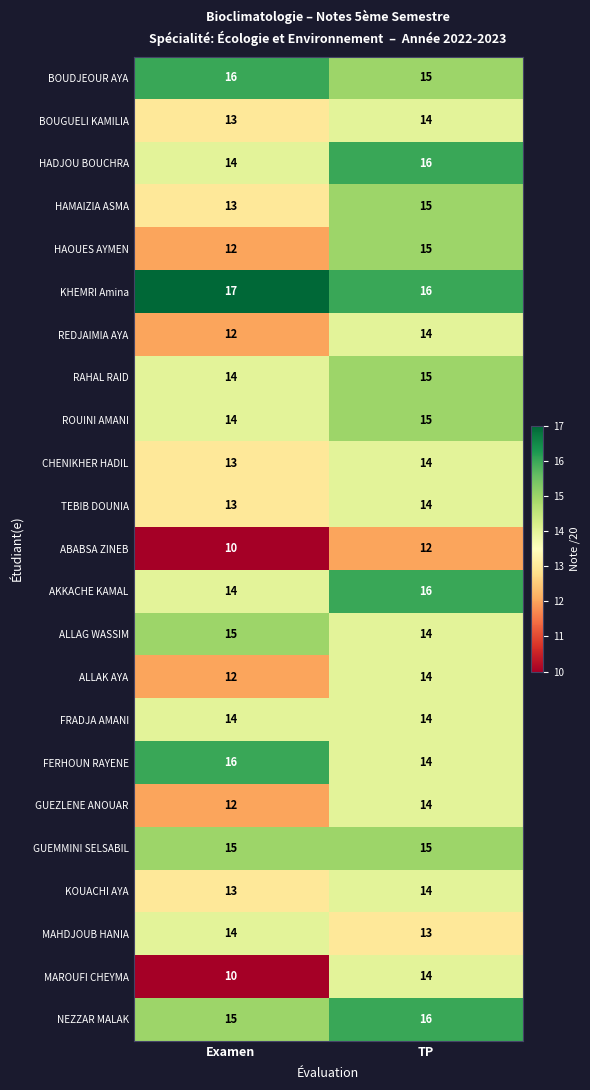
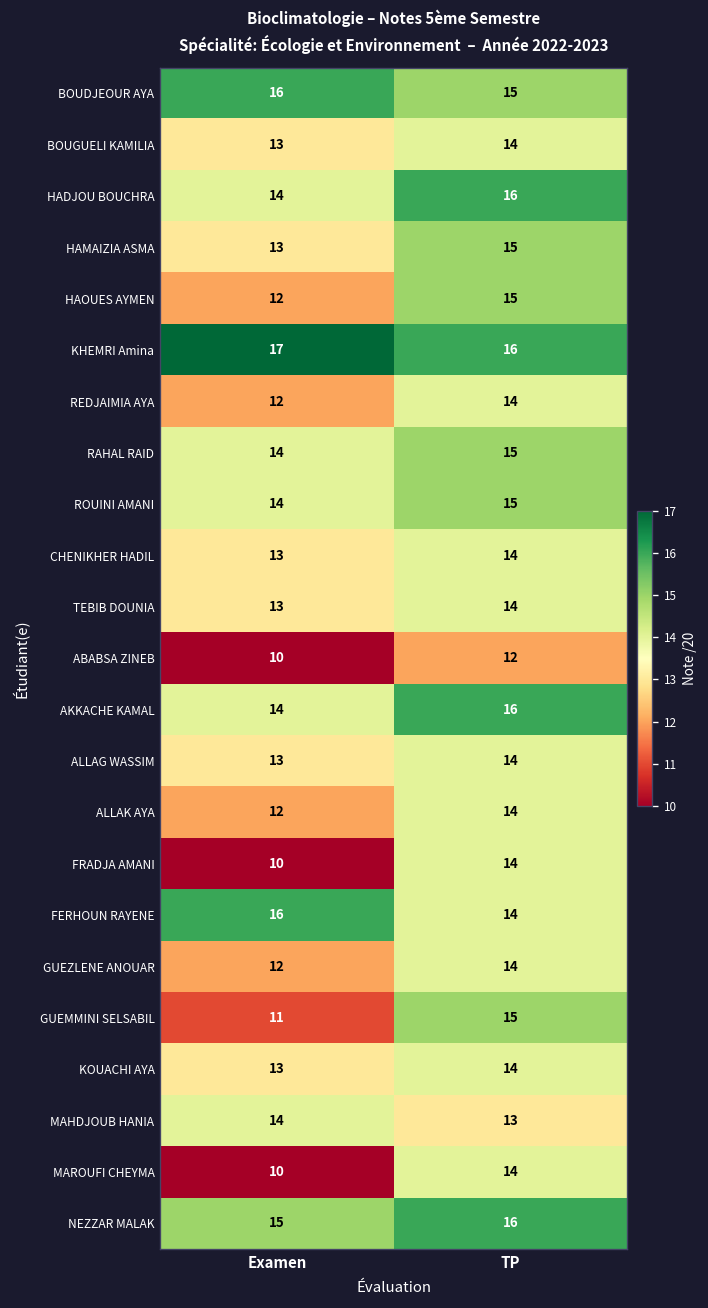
  {
    "BOUDJEOUR AYA": {
      "Examen": 16,
      "TP": 15
    },
    "BOUGUELI KAMILIA": {
      "Examen": 13,
      "TP": 14
    },
    "HADJOU BOUCHRA": {
      "Examen": 14,
      "TP": 16
    },
    "HAMAIZIA ASMA": {
      "Examen": 13,
      "TP": 15
    },
    "HAOUES AYMEN": {
      "Examen": 12,
      "TP": 15
    },
    "KHEMRI Amina": {
      "Examen": 17,
      "TP": 16
    },
    "REDJAIMIA AYA": {
      "Examen": 12,
      "TP": 14
    },
    "RAHAL RAID": {
      "Examen": 14,
      "TP": 15
    },
    "ROUINI AMANI": {
      "Examen": 14,
      "TP": 15
    },
    "CHENIKHER HADIL": {
      "Examen": 13,
      "TP": 14
    },
    "TEBIB DOUNIA": {
      "Examen": 13,
      "TP": 14
    },
    "ABABSA ZINEB": {
      "Examen": 10,
      "TP": 12
    },
    "AKKACHE KAMAL": {
      "Examen": 14,
      "TP": 16
    },
    "ALLAG WASSIM": {
-     "Examen": 15,
+     "Examen": 13,
      "TP": 14
    },
    "ALLAK AYA": {
      "Examen": 12,
      "TP": 14
    },
    "FRADJA AMANI": {
-     "Examen": 14,
+     "Examen": 10,
      "TP": 14
    },
    "FERHOUN RAYENE": {
      "Examen": 16,
      "TP": 14
    },
    "GUEZLENE ANOUAR": {
      "Examen": 12,
      "TP": 14
    },
    "GUEMMINI SELSABIL": {
-     "Examen": 15,
+     "Examen": 11,
      "TP": 15
    },
    "KOUACHI AYA": {
      "Examen": 13,
      "TP": 14
    },
    "MAHDJOUB HANIA": {
      "Examen": 14,
      "TP": 13
    },
    "MAROUFI CHEYMA": {
      "Examen": 10,
      "TP": 14
    },
    "NEZZAR MALAK": {
      "Examen": 15,
      "TP": 16
    }
  }
